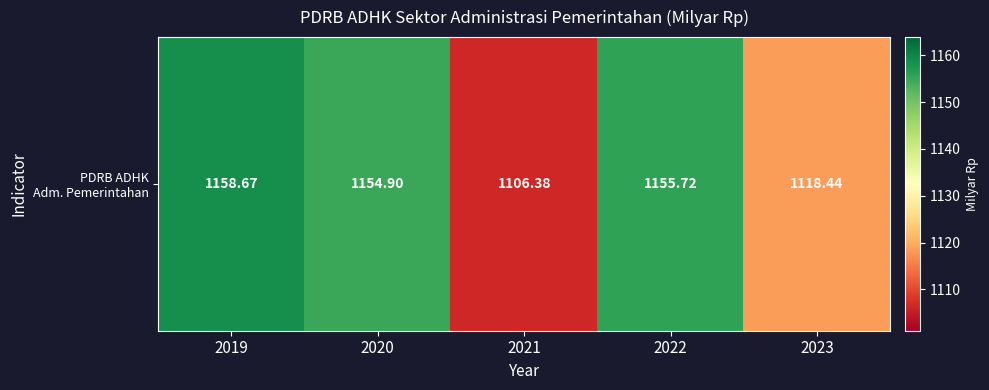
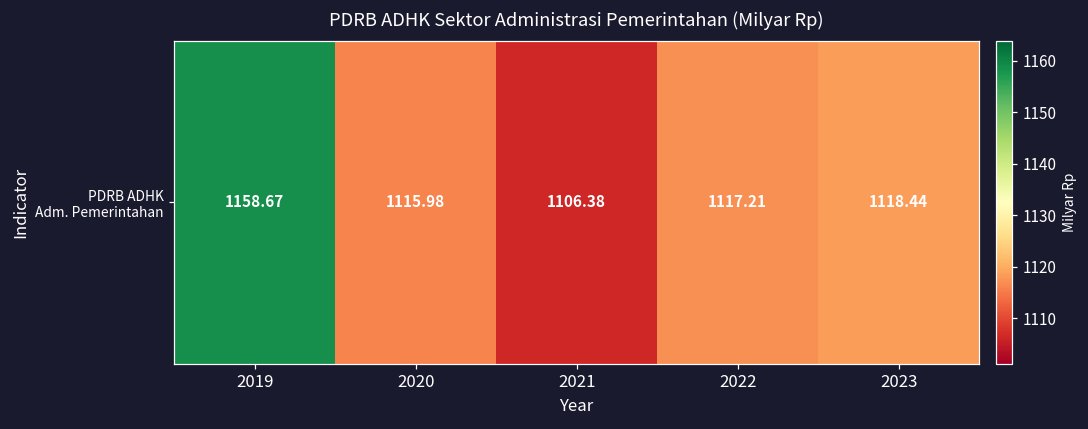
  {
    "PDRB ADHK Adm. Pemerintahan": {
      "2019": 1158.67,
-     "2020": 1154.90,
+     "2020": 1115.98,
      "2021": 1106.38,
-     "2022": 1155.72,
+     "2022": 1117.21,
      "2023": 1118.44
    }
  }
